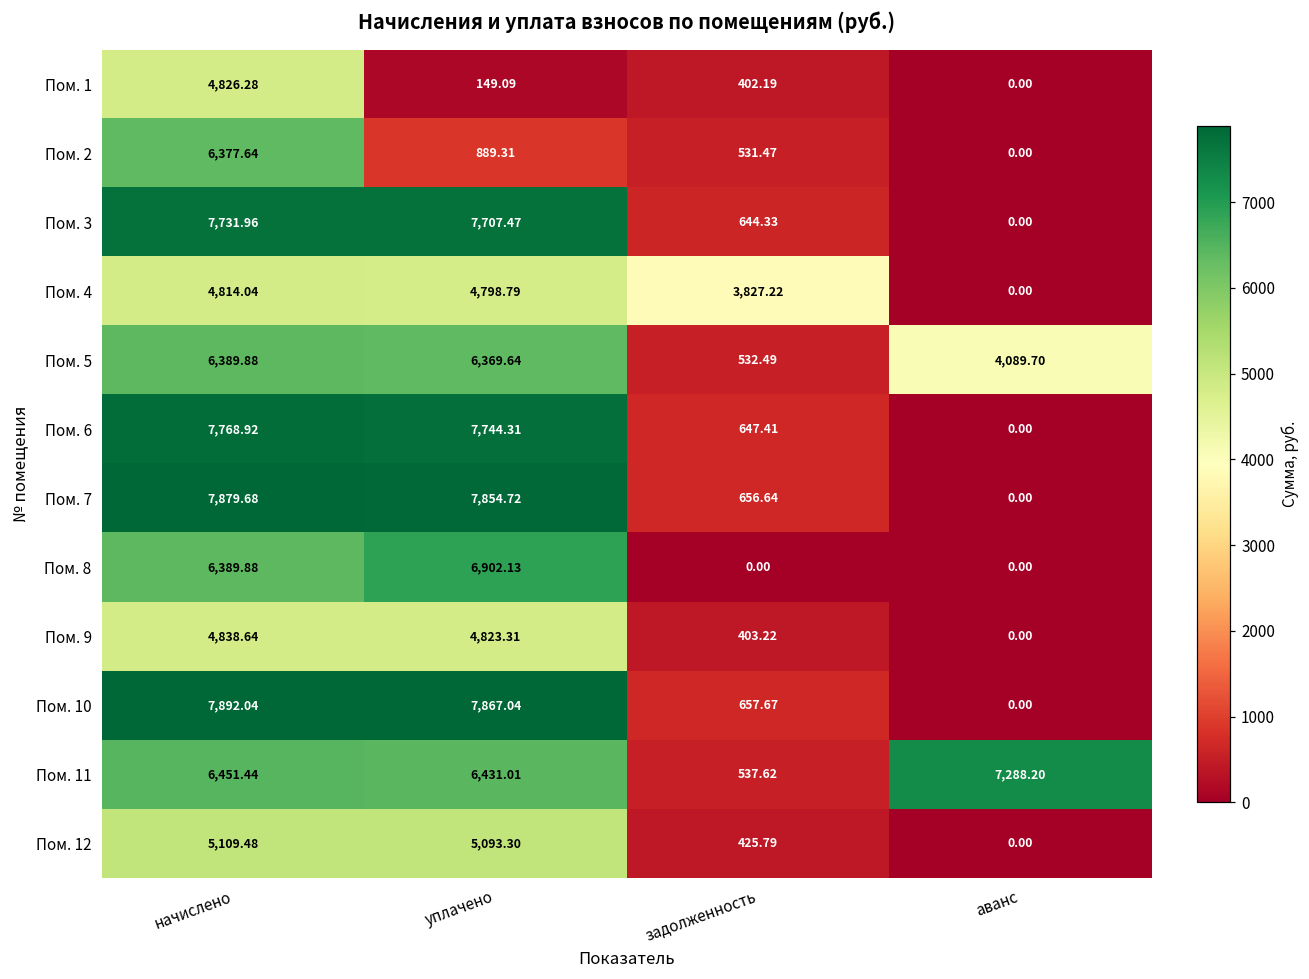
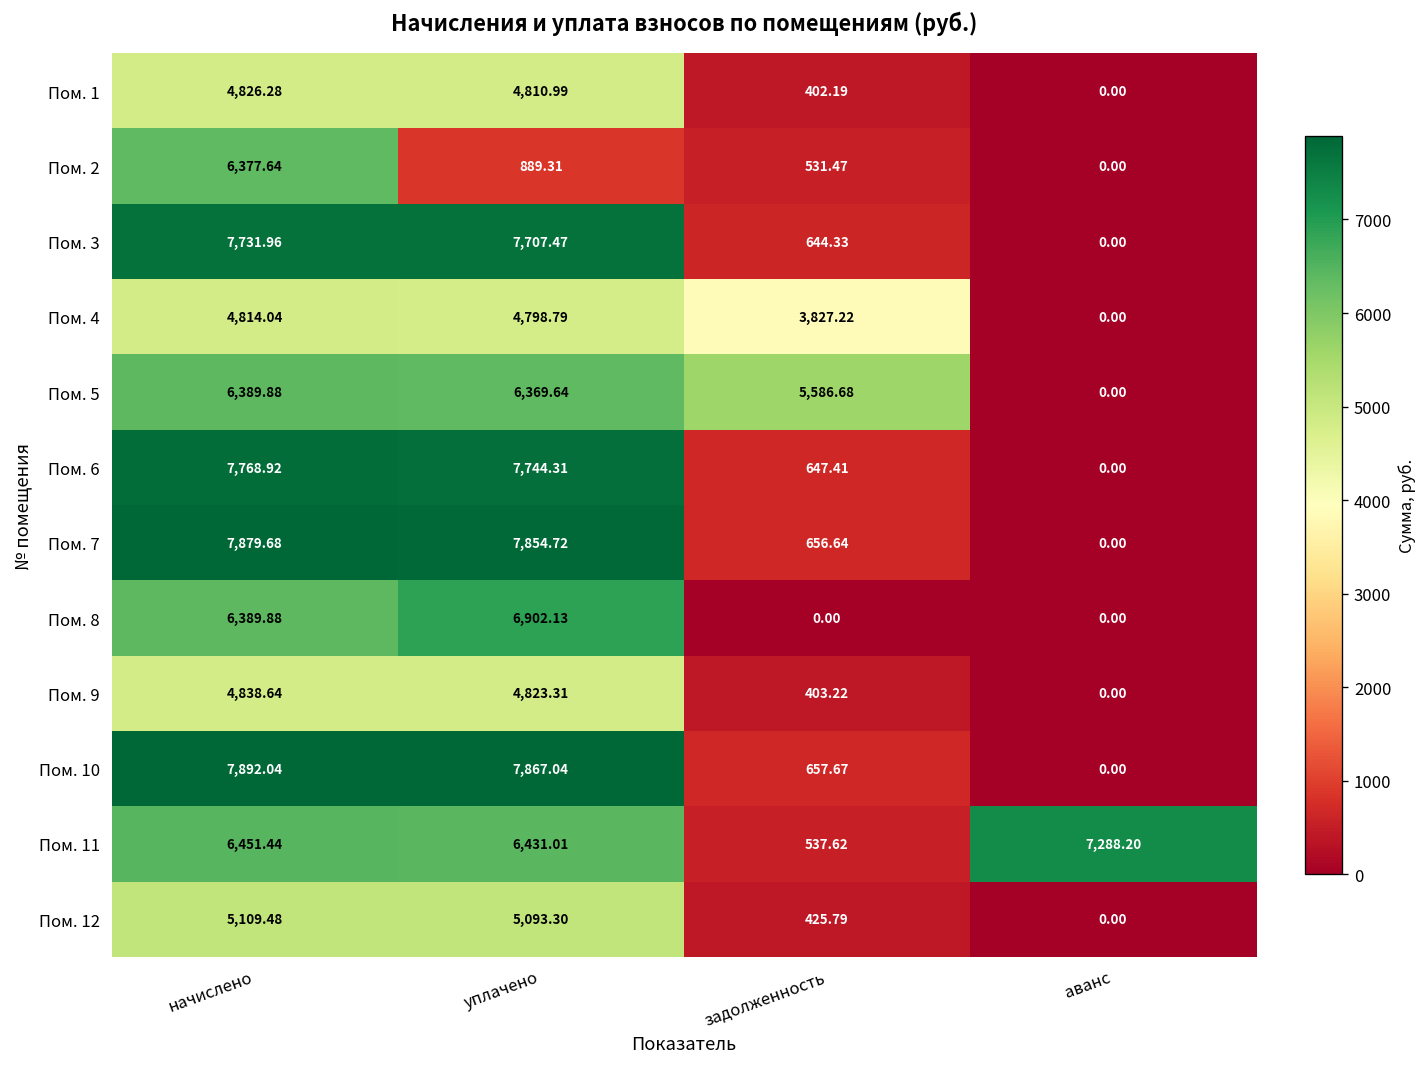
  {
    "Пом. 1": {
      "начислено": "4,826.28",
-     "уплачено": "149.09",
+     "уплачено": "4,810.99",
      "задолженность": "402.19",
      "аванс": "0.00"
    },
    "Пом. 2": {
      "начислено": "6,377.64",
      "уплачено": "889.31",
      "задолженность": "531.47",
      "аванс": "0.00"
    },
    "Пом. 3": {
      "начислено": "7,731.96",
      "уплачено": "7,707.47",
      "задолженность": "644.33",
      "аванс": "0.00"
    },
    "Пом. 4": {
      "начислено": "4,814.04",
      "уплачено": "4,798.79",
      "задолженность": "3,827.22",
      "аванс": "0.00"
    },
    "Пом. 5": {
      "начислено": "6,389.88",
      "уплачено": "6,369.64",
-     "задолженность": "532.49",
-     "аванс": "4,089.70"
+     "задолженность": "5,586.68",
+     "аванс": "0.00"
    },
    "Пом. 6": {
      "начислено": "7,768.92",
      "уплачено": "7,744.31",
      "задолженность": "647.41",
      "аванс": "0.00"
    },
    "Пом. 7": {
      "начислено": "7,879.68",
      "уплачено": "7,854.72",
      "задолженность": "656.64",
      "аванс": "0.00"
    },
    "Пом. 8": {
      "начислено": "6,389.88",
      "уплачено": "6,902.13",
      "задолженность": "0.00",
      "аванс": "0.00"
    },
    "Пом. 9": {
      "начислено": "4,838.64",
      "уплачено": "4,823.31",
      "задолженность": "403.22",
      "аванс": "0.00"
    },
    "Пом. 10": {
      "начислено": "7,892.04",
      "уплачено": "7,867.04",
      "задолженность": "657.67",
      "аванс": "0.00"
    },
    "Пом. 11": {
      "начислено": "6,451.44",
      "уплачено": "6,431.01",
      "задолженность": "537.62",
      "аванс": "7,288.20"
    },
    "Пом. 12": {
      "начислено": "5,109.48",
      "уплачено": "5,093.30",
      "задолженность": "425.79",
      "аванс": "0.00"
    }
  }
